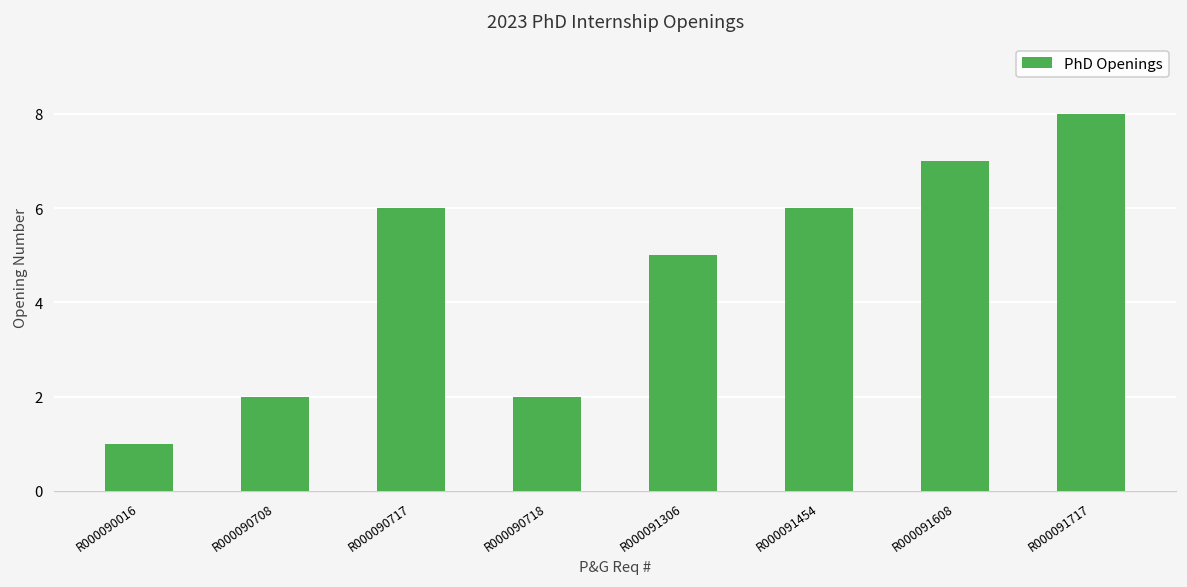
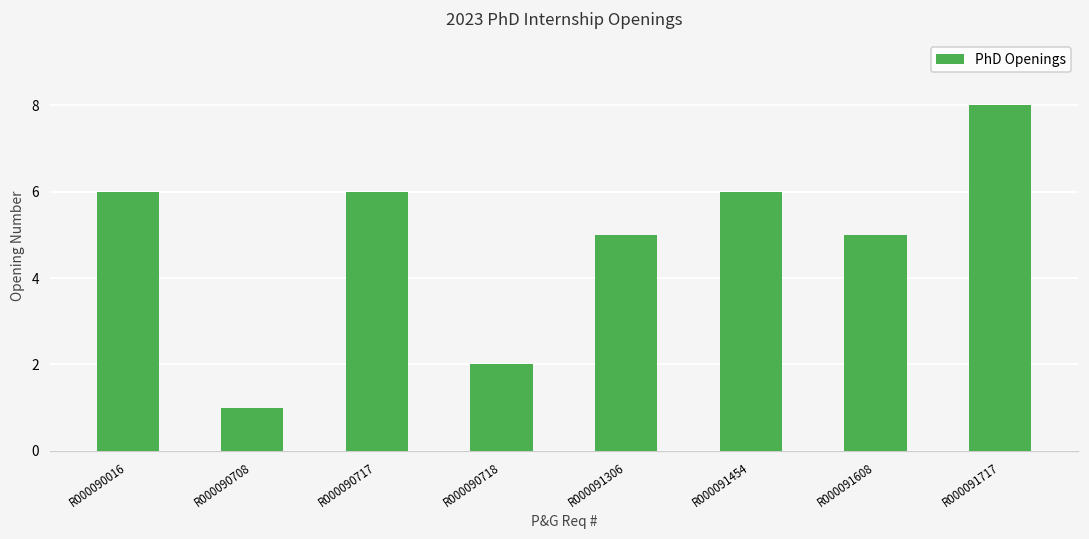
  {
-   "R000090016": 1,
-   "R000090708": 2,
+   "R000090016": 6,
+   "R000090708": 1,
    "R000090717": 6,
    "R000090718": 2,
    "R000091306": 5,
    "R000091454": 6,
-   "R000091608": 7,
+   "R000091608": 5,
    "R000091717": 8
  }
